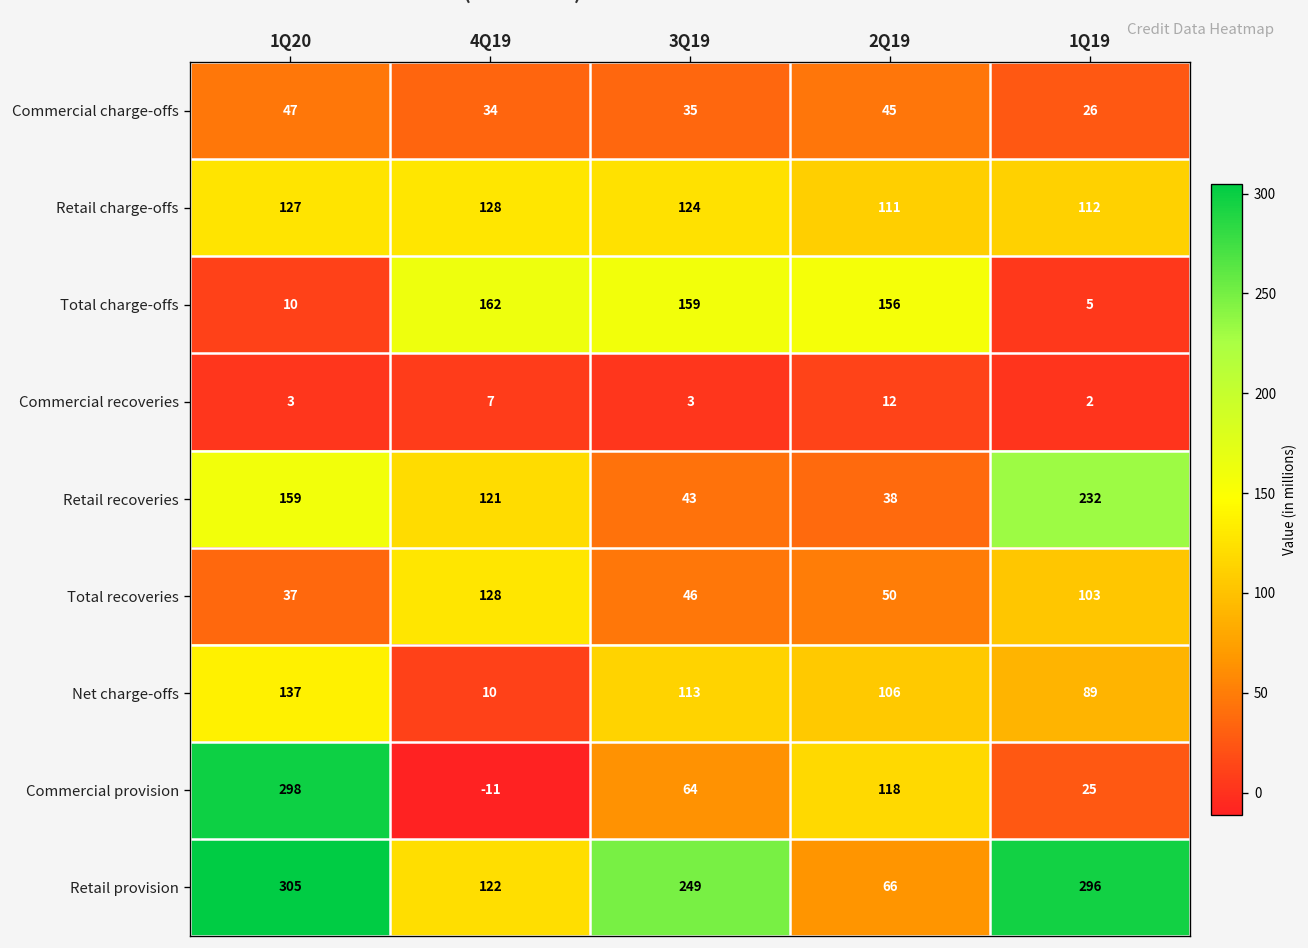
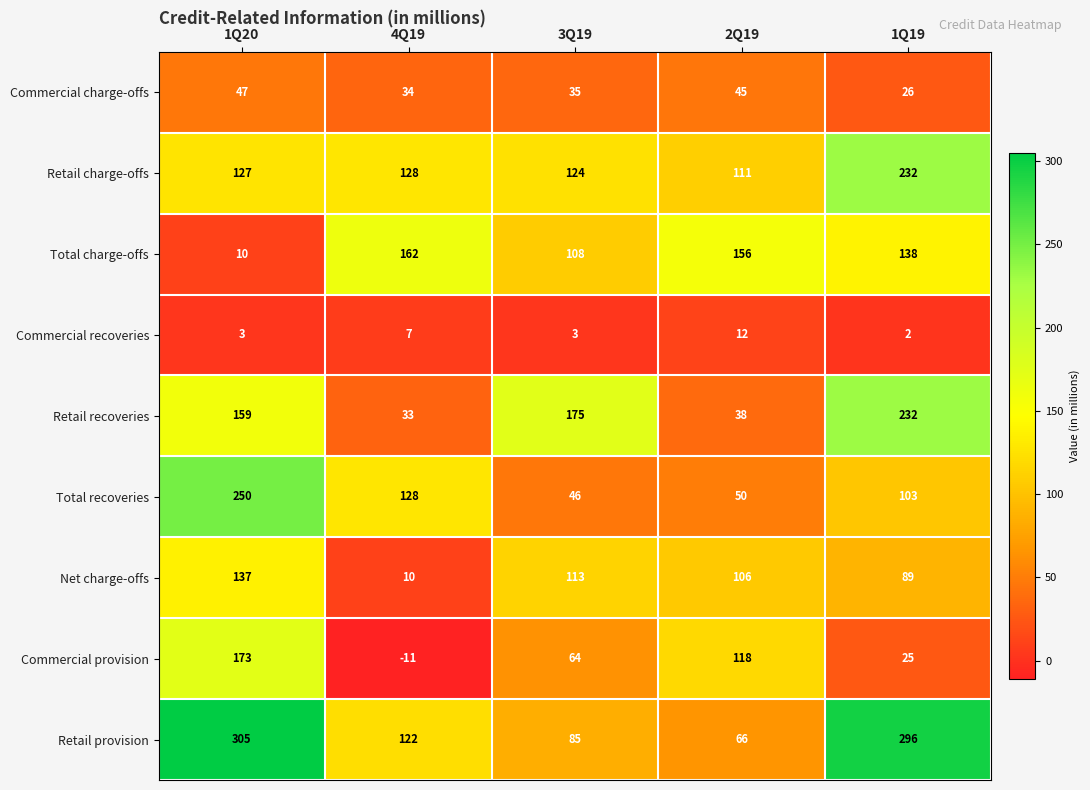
  {
    "Commercial charge-offs": {
      "1Q20": 47,
      "4Q19": 34,
      "3Q19": 35,
      "2Q19": 45,
      "1Q19": 26
    },
    "Retail charge-offs": {
      "1Q20": 127,
      "4Q19": 128,
      "3Q19": 124,
      "2Q19": 111,
-     "1Q19": 112
+     "1Q19": 232
    },
    "Total charge-offs": {
      "1Q20": 10,
      "4Q19": 162,
-     "3Q19": 159,
+     "3Q19": 108,
      "2Q19": 156,
-     "1Q19": 5
+     "1Q19": 138
    },
    "Commercial recoveries": {
      "1Q20": 3,
      "4Q19": 7,
      "3Q19": 3,
      "2Q19": 12,
      "1Q19": 2
    },
    "Retail recoveries": {
      "1Q20": 159,
-     "4Q19": 121,
-     "3Q19": 43,
+     "4Q19": 33,
+     "3Q19": 175,
      "2Q19": 38,
      "1Q19": 232
    },
    "Total recoveries": {
-     "1Q20": 37,
+     "1Q20": 250,
      "4Q19": 128,
      "3Q19": 46,
      "2Q19": 50,
      "1Q19": 103
    },
    "Net charge-offs": {
      "1Q20": 137,
      "4Q19": 10,
      "3Q19": 113,
      "2Q19": 106,
      "1Q19": 89
    },
    "Commercial provision": {
-     "1Q20": 298,
+     "1Q20": 173,
      "4Q19": -11,
      "3Q19": 64,
      "2Q19": 118,
      "1Q19": 25
    },
    "Retail provision": {
      "1Q20": 305,
      "4Q19": 122,
-     "3Q19": 249,
+     "3Q19": 85,
      "2Q19": 66,
      "1Q19": 296
    }
  }
